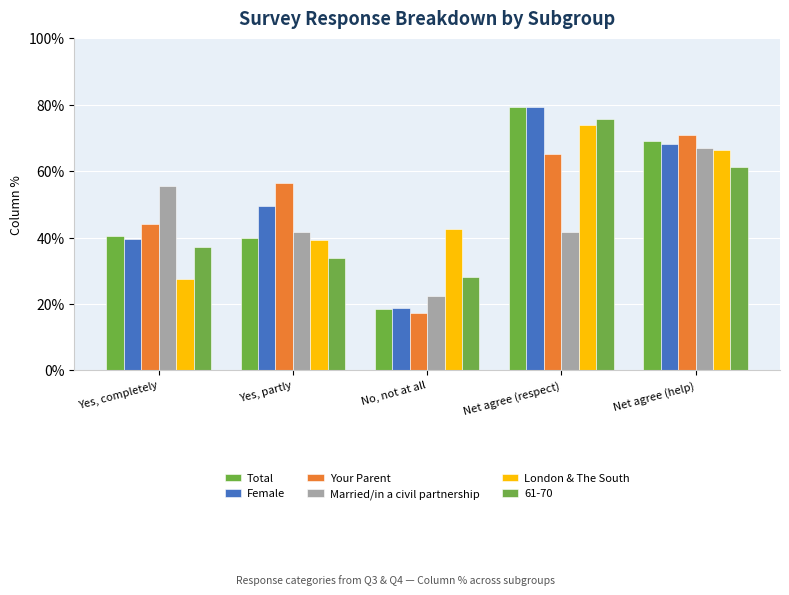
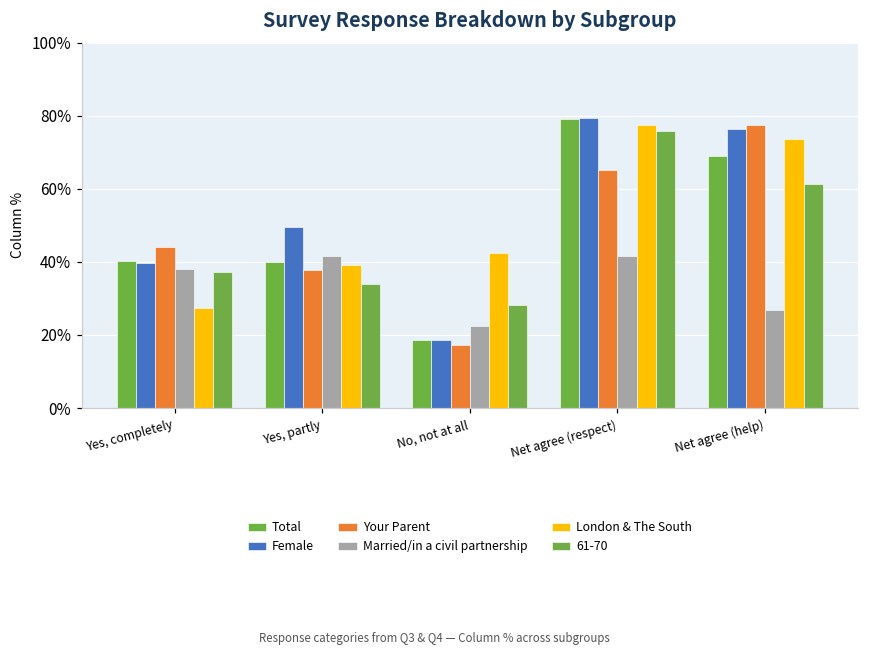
  {
    "Female": {
      "Yes, completely": "40%",
      "Yes, partly": "50%",
      "No, not at all": "19%",
      "Net agree (respect)": "79%",
-     "Net agree (help)": "68%"
+     "Net agree (help)": "76%"
    },
    "Your Parent": {
      "Yes, completely": "44%",
-     "Yes, partly": "57%",
+     "Yes, partly": "38%",
      "No, not at all": "17%",
      "Net agree (respect)": "65%",
-     "Net agree (help)": "71%"
+     "Net agree (help)": "78%"
    },
    "Married/in a civil partnership": {
-     "Yes, completely": "55%",
+     "Yes, completely": "38%",
      "Yes, partly": "42%",
      "No, not at all": "23%",
      "Net agree (respect)": "42%",
-     "Net agree (help)": "67%"
+     "Net agree (help)": "27%"
    },
    "London & The South": {
      "Yes, completely": "27%",
      "Yes, partly": "39%",
      "No, not at all": "43%",
-     "Net agree (respect)": "74%",
-     "Net agree (help)": "66%"
+     "Net agree (respect)": "77%",
+     "Net agree (help)": "74%"
    }
  }
